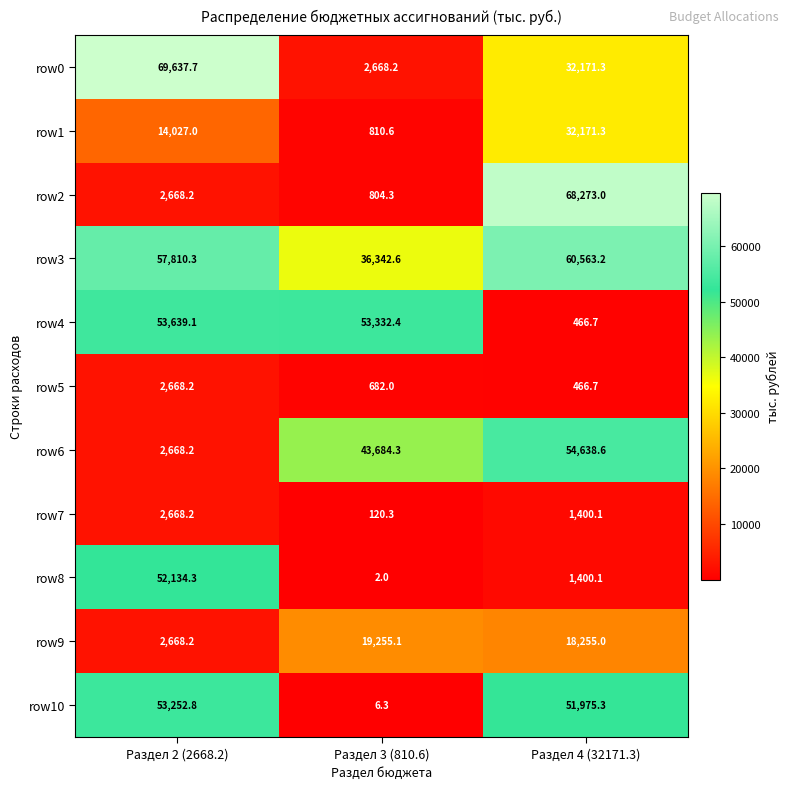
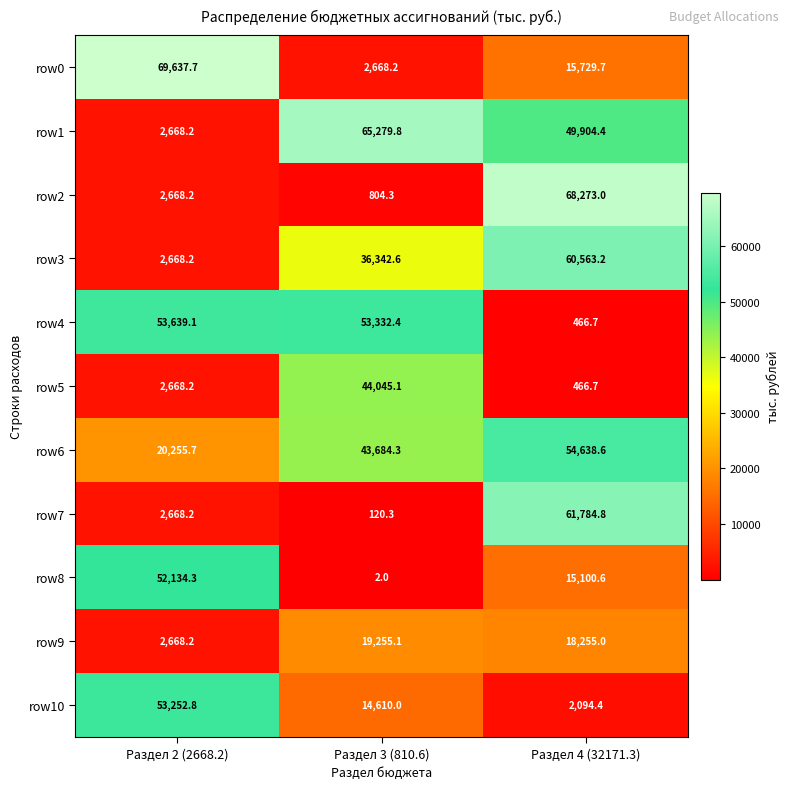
  {
    "row0": {
      "Раздел 2 (2668.2)": "69,637.7",
      "Раздел 3 (810.6)": "2,668.2",
-     "Раздел 4 (32171.3)": "32,171.3"
+     "Раздел 4 (32171.3)": "15,729.7"
    },
    "row1": {
-     "Раздел 2 (2668.2)": "14,027.0",
-     "Раздел 3 (810.6)": "810.6",
-     "Раздел 4 (32171.3)": "32,171.3"
+     "Раздел 2 (2668.2)": "2,668.2",
+     "Раздел 3 (810.6)": "65,279.8",
+     "Раздел 4 (32171.3)": "49,904.4"
    },
    "row2": {
      "Раздел 2 (2668.2)": "2,668.2",
      "Раздел 3 (810.6)": "804.3",
      "Раздел 4 (32171.3)": "68,273.0"
    },
    "row3": {
-     "Раздел 2 (2668.2)": "57,810.3",
+     "Раздел 2 (2668.2)": "2,668.2",
      "Раздел 3 (810.6)": "36,342.6",
      "Раздел 4 (32171.3)": "60,563.2"
    },
    "row4": {
      "Раздел 2 (2668.2)": "53,639.1",
      "Раздел 3 (810.6)": "53,332.4",
      "Раздел 4 (32171.3)": "466.7"
    },
    "row5": {
      "Раздел 2 (2668.2)": "2,668.2",
-     "Раздел 3 (810.6)": "682.0",
+     "Раздел 3 (810.6)": "44,045.1",
      "Раздел 4 (32171.3)": "466.7"
    },
    "row6": {
-     "Раздел 2 (2668.2)": "2,668.2",
+     "Раздел 2 (2668.2)": "20,255.7",
      "Раздел 3 (810.6)": "43,684.3",
      "Раздел 4 (32171.3)": "54,638.6"
    },
    "row7": {
      "Раздел 2 (2668.2)": "2,668.2",
      "Раздел 3 (810.6)": "120.3",
-     "Раздел 4 (32171.3)": "1,400.1"
+     "Раздел 4 (32171.3)": "61,784.8"
    },
    "row8": {
      "Раздел 2 (2668.2)": "52,134.3",
      "Раздел 3 (810.6)": "2.0",
-     "Раздел 4 (32171.3)": "1,400.1"
+     "Раздел 4 (32171.3)": "15,100.6"
    },
    "row9": {
      "Раздел 2 (2668.2)": "2,668.2",
      "Раздел 3 (810.6)": "19,255.1",
      "Раздел 4 (32171.3)": "18,255.0"
    },
    "row10": {
      "Раздел 2 (2668.2)": "53,252.8",
-     "Раздел 3 (810.6)": "6.3",
-     "Раздел 4 (32171.3)": "51,975.3"
+     "Раздел 3 (810.6)": "14,610.0",
+     "Раздел 4 (32171.3)": "2,094.4"
    }
  }
